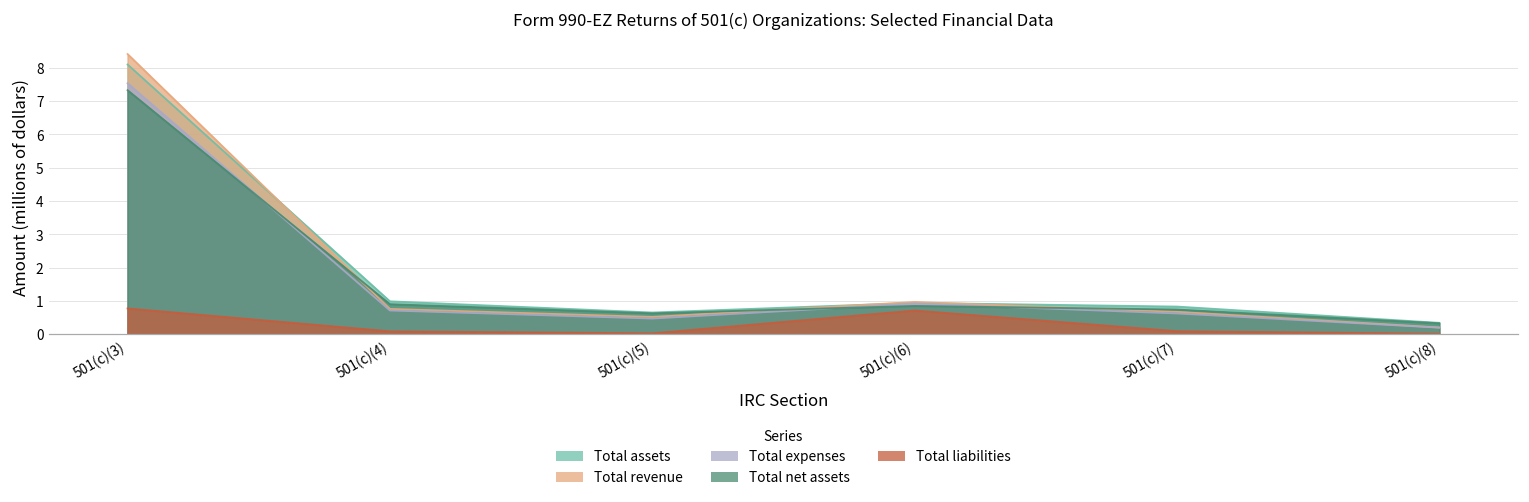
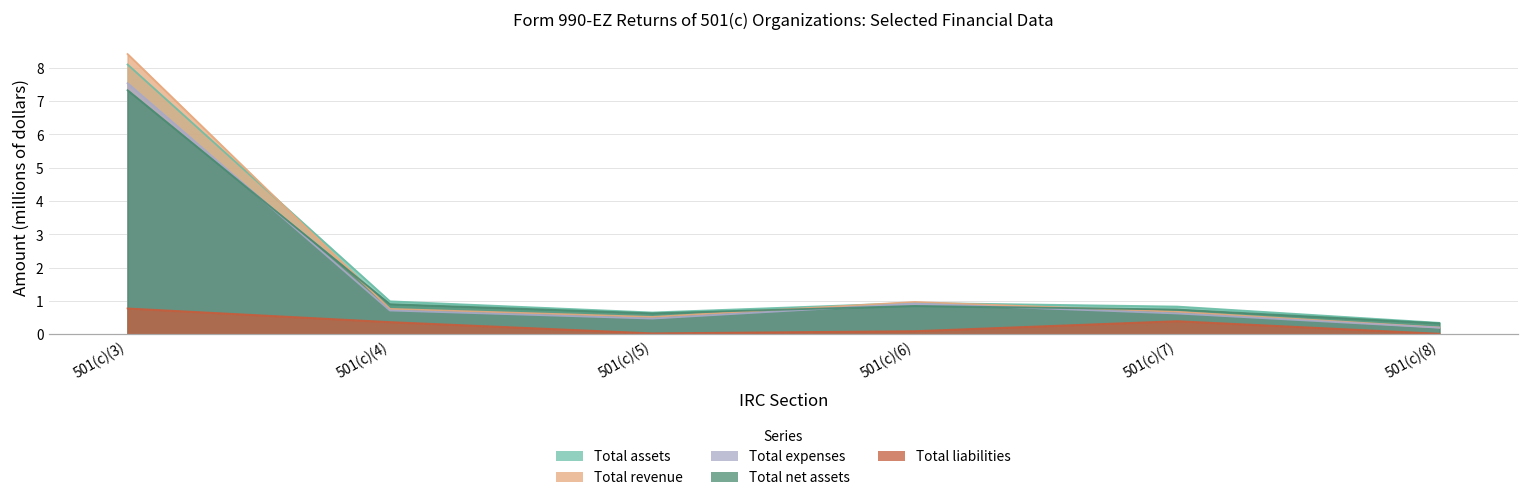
  {
    "Total assets": {
      "501(c)(3)": 8.1,
      "501(c)(4)": 1.0,
      "501(c)(7)": 0.8
    },
    "Total revenue": {
      "501(c)(3)": 8.4
    },
    "Total expenses": {
      "501(c)(3)": 7.5
    },
    "Total net assets": {
      "501(c)(3)": 7.3,
      "501(c)(4)": 0.9
    },
    "Total liabilities": {
      "501(c)(3)": 0.8,
-     "501(c)(4)": 0.1,
+     "501(c)(4)": 0.4,
      "501(c)(5)": 0.0,
-     "501(c)(6)": 0.7,
-     "501(c)(7)": 0.1,
+     "501(c)(6)": 0.1,
+     "501(c)(7)": 0.4,
      "501(c)(8)": 0.0
    }
  }
